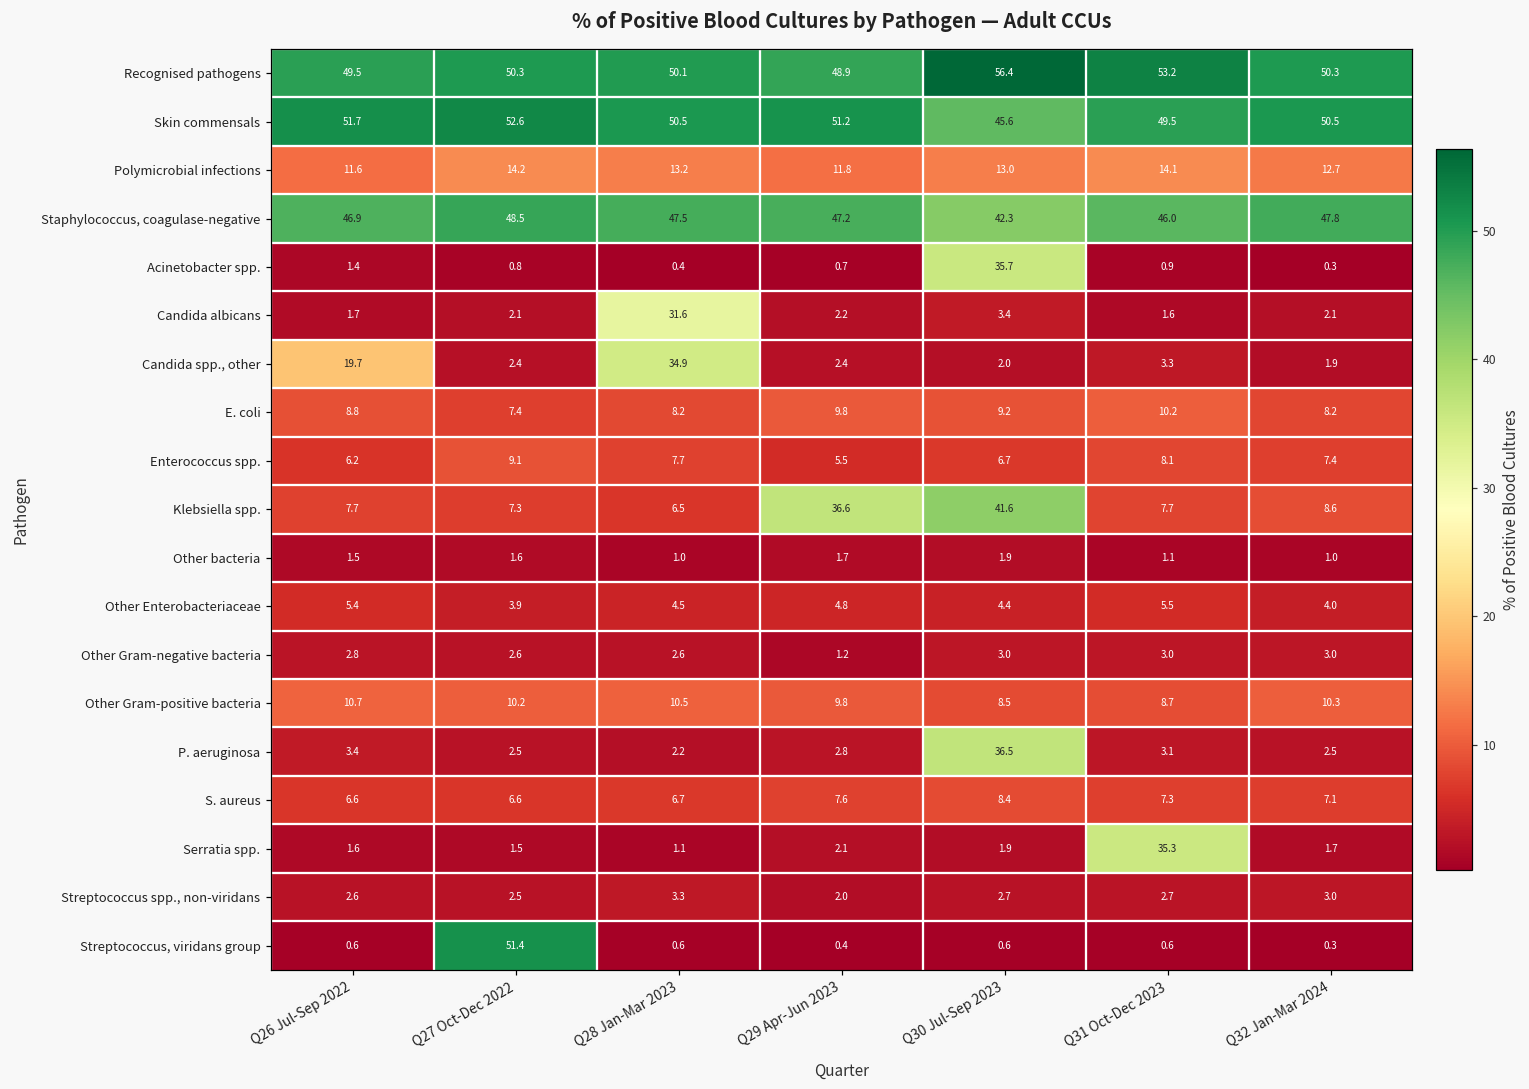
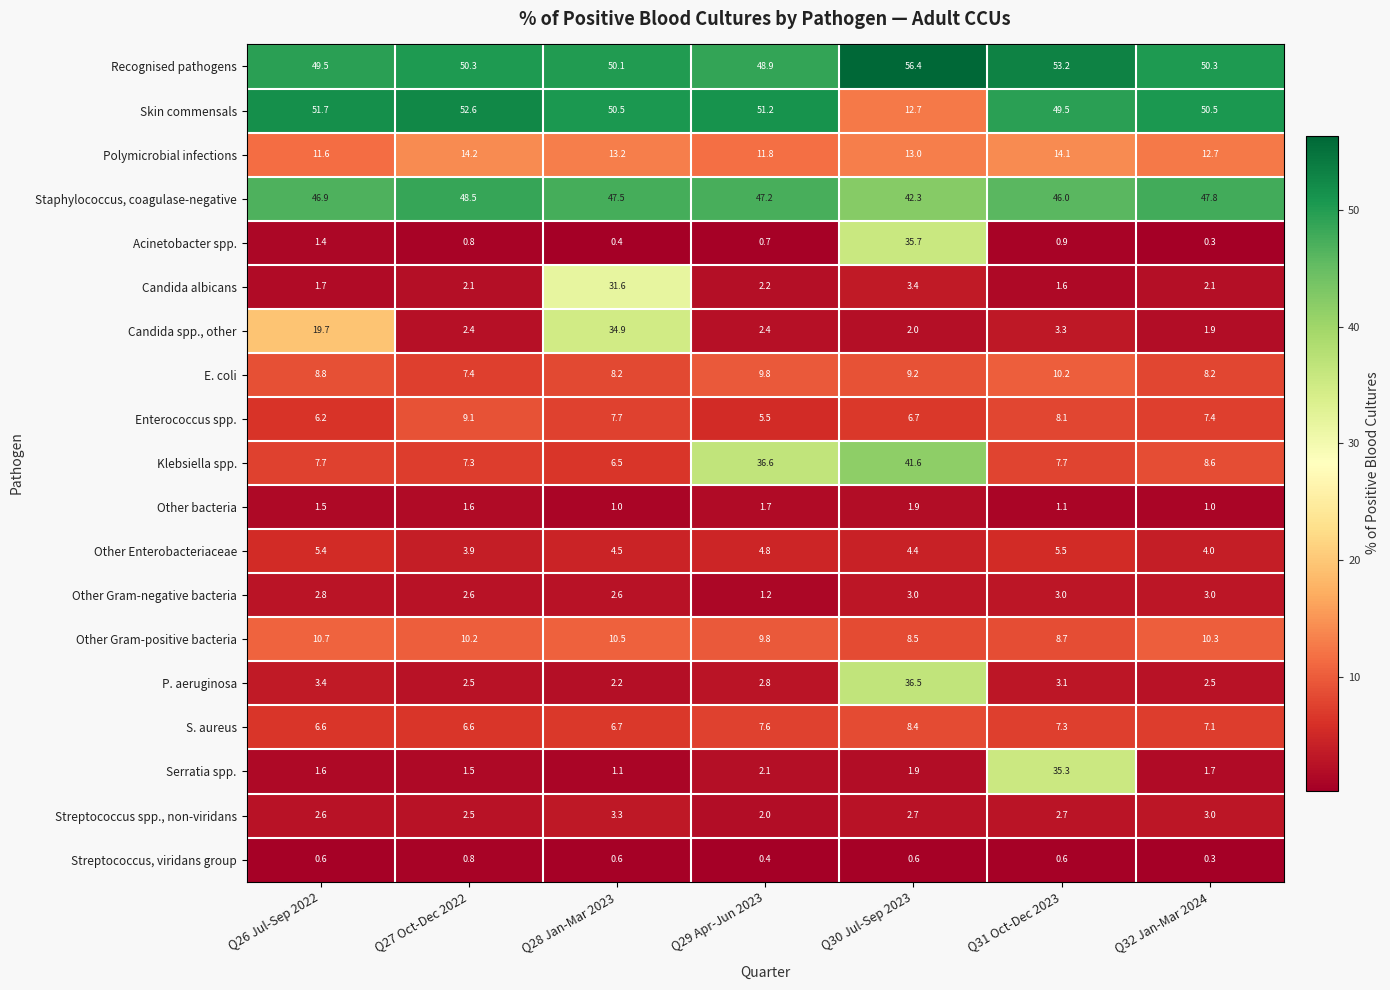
  {
    "Recognised pathogens": {
      "Q26 Jul-Sep 2022": 49.5,
      "Q27 Oct-Dec 2022": 50.3,
      "Q28 Jan-Mar 2023": 50.1,
      "Q29 Apr-Jun 2023": 48.9,
      "Q30 Jul-Sep 2023": 56.4,
      "Q31 Oct-Dec 2023": 53.2,
      "Q32 Jan-Mar 2024": 50.3
    },
    "Skin commensals": {
      "Q26 Jul-Sep 2022": 51.7,
      "Q27 Oct-Dec 2022": 52.6,
      "Q28 Jan-Mar 2023": 50.5,
      "Q29 Apr-Jun 2023": 51.2,
-     "Q30 Jul-Sep 2023": 45.6,
+     "Q30 Jul-Sep 2023": 12.7,
      "Q31 Oct-Dec 2023": 49.5,
      "Q32 Jan-Mar 2024": 50.5
    },
    "Polymicrobial infections": {
      "Q26 Jul-Sep 2022": 11.6,
      "Q27 Oct-Dec 2022": 14.2,
      "Q28 Jan-Mar 2023": 13.2,
      "Q29 Apr-Jun 2023": 11.8,
      "Q30 Jul-Sep 2023": 13.0,
      "Q31 Oct-Dec 2023": 14.1,
      "Q32 Jan-Mar 2024": 12.7
    },
    "Staphylococcus, coagulase-negative": {
      "Q26 Jul-Sep 2022": 46.9,
      "Q27 Oct-Dec 2022": 48.5,
      "Q28 Jan-Mar 2023": 47.5,
      "Q29 Apr-Jun 2023": 47.2,
      "Q30 Jul-Sep 2023": 42.3,
      "Q31 Oct-Dec 2023": 46.0,
      "Q32 Jan-Mar 2024": 47.8
    },
    "Acinetobacter spp.": {
      "Q26 Jul-Sep 2022": 1.4,
      "Q27 Oct-Dec 2022": 0.8,
      "Q28 Jan-Mar 2023": 0.4,
      "Q29 Apr-Jun 2023": 0.7,
      "Q30 Jul-Sep 2023": 35.7,
      "Q31 Oct-Dec 2023": 0.9,
      "Q32 Jan-Mar 2024": 0.3
    },
    "Candida albicans": {
      "Q26 Jul-Sep 2022": 1.7,
      "Q27 Oct-Dec 2022": 2.1,
      "Q28 Jan-Mar 2023": 31.6,
      "Q29 Apr-Jun 2023": 2.2,
      "Q30 Jul-Sep 2023": 3.4,
      "Q31 Oct-Dec 2023": 1.6,
      "Q32 Jan-Mar 2024": 2.1
    },
    "Candida spp., other": {
      "Q26 Jul-Sep 2022": 19.7,
      "Q27 Oct-Dec 2022": 2.4,
      "Q28 Jan-Mar 2023": 34.9,
      "Q29 Apr-Jun 2023": 2.4,
      "Q30 Jul-Sep 2023": 2.0,
      "Q31 Oct-Dec 2023": 3.3,
      "Q32 Jan-Mar 2024": 1.9
    },
    "E. coli": {
      "Q26 Jul-Sep 2022": 8.8,
      "Q27 Oct-Dec 2022": 7.4,
      "Q28 Jan-Mar 2023": 8.2,
      "Q29 Apr-Jun 2023": 9.8,
      "Q30 Jul-Sep 2023": 9.2,
      "Q31 Oct-Dec 2023": 10.2,
      "Q32 Jan-Mar 2024": 8.2
    },
    "Enterococcus spp.": {
      "Q26 Jul-Sep 2022": 6.2,
      "Q27 Oct-Dec 2022": 9.1,
      "Q28 Jan-Mar 2023": 7.7,
      "Q29 Apr-Jun 2023": 5.5,
      "Q30 Jul-Sep 2023": 6.7,
      "Q31 Oct-Dec 2023": 8.1,
      "Q32 Jan-Mar 2024": 7.4
    },
    "Klebsiella spp.": {
      "Q26 Jul-Sep 2022": 7.7,
      "Q27 Oct-Dec 2022": 7.3,
      "Q28 Jan-Mar 2023": 6.5,
      "Q29 Apr-Jun 2023": 36.6,
      "Q30 Jul-Sep 2023": 41.6,
      "Q31 Oct-Dec 2023": 7.7,
      "Q32 Jan-Mar 2024": 8.6
    },
    "Other bacteria": {
      "Q26 Jul-Sep 2022": 1.5,
      "Q27 Oct-Dec 2022": 1.6,
      "Q28 Jan-Mar 2023": 1.0,
      "Q29 Apr-Jun 2023": 1.7,
      "Q30 Jul-Sep 2023": 1.9,
      "Q31 Oct-Dec 2023": 1.1,
      "Q32 Jan-Mar 2024": 1.0
    },
    "Other Enterobacteriaceae": {
      "Q26 Jul-Sep 2022": 5.4,
      "Q27 Oct-Dec 2022": 3.9,
      "Q28 Jan-Mar 2023": 4.5,
      "Q29 Apr-Jun 2023": 4.8,
      "Q30 Jul-Sep 2023": 4.4,
      "Q31 Oct-Dec 2023": 5.5,
      "Q32 Jan-Mar 2024": 4.0
    },
    "Other Gram-negative bacteria": {
      "Q26 Jul-Sep 2022": 2.8,
      "Q27 Oct-Dec 2022": 2.6,
      "Q28 Jan-Mar 2023": 2.6,
      "Q29 Apr-Jun 2023": 1.2,
      "Q30 Jul-Sep 2023": 3.0,
      "Q31 Oct-Dec 2023": 3.0,
      "Q32 Jan-Mar 2024": 3.0
    },
    "Other Gram-positive bacteria": {
      "Q26 Jul-Sep 2022": 10.7,
      "Q27 Oct-Dec 2022": 10.2,
      "Q28 Jan-Mar 2023": 10.5,
      "Q29 Apr-Jun 2023": 9.8,
      "Q30 Jul-Sep 2023": 8.5,
      "Q31 Oct-Dec 2023": 8.7,
      "Q32 Jan-Mar 2024": 10.3
    },
    "P. aeruginosa": {
      "Q26 Jul-Sep 2022": 3.4,
      "Q27 Oct-Dec 2022": 2.5,
      "Q28 Jan-Mar 2023": 2.2,
      "Q29 Apr-Jun 2023": 2.8,
      "Q30 Jul-Sep 2023": 36.5,
      "Q31 Oct-Dec 2023": 3.1,
      "Q32 Jan-Mar 2024": 2.5
    },
    "S. aureus": {
      "Q26 Jul-Sep 2022": 6.6,
      "Q27 Oct-Dec 2022": 6.6,
      "Q28 Jan-Mar 2023": 6.7,
      "Q29 Apr-Jun 2023": 7.6,
      "Q30 Jul-Sep 2023": 8.4,
      "Q31 Oct-Dec 2023": 7.3,
      "Q32 Jan-Mar 2024": 7.1
    },
    "Serratia spp.": {
      "Q26 Jul-Sep 2022": 1.6,
      "Q27 Oct-Dec 2022": 1.5,
      "Q28 Jan-Mar 2023": 1.1,
      "Q29 Apr-Jun 2023": 2.1,
      "Q30 Jul-Sep 2023": 1.9,
      "Q31 Oct-Dec 2023": 35.3,
      "Q32 Jan-Mar 2024": 1.7
    },
    "Streptococcus spp., non-viridans": {
      "Q26 Jul-Sep 2022": 2.6,
      "Q27 Oct-Dec 2022": 2.5,
      "Q28 Jan-Mar 2023": 3.3,
      "Q29 Apr-Jun 2023": 2.0,
      "Q30 Jul-Sep 2023": 2.7,
      "Q31 Oct-Dec 2023": 2.7,
      "Q32 Jan-Mar 2024": 3.0
    },
    "Streptococcus, viridans group": {
      "Q26 Jul-Sep 2022": 0.6,
-     "Q27 Oct-Dec 2022": 51.4,
+     "Q27 Oct-Dec 2022": 0.8,
      "Q28 Jan-Mar 2023": 0.6,
      "Q29 Apr-Jun 2023": 0.4,
      "Q30 Jul-Sep 2023": 0.6,
      "Q31 Oct-Dec 2023": 0.6,
      "Q32 Jan-Mar 2024": 0.3
    }
  }
